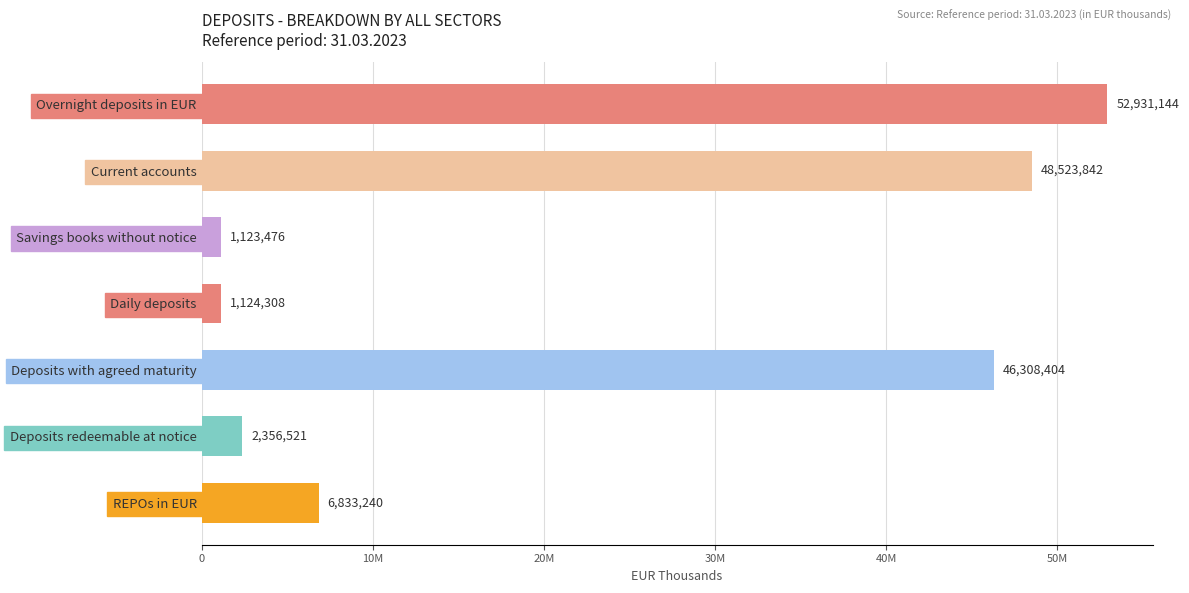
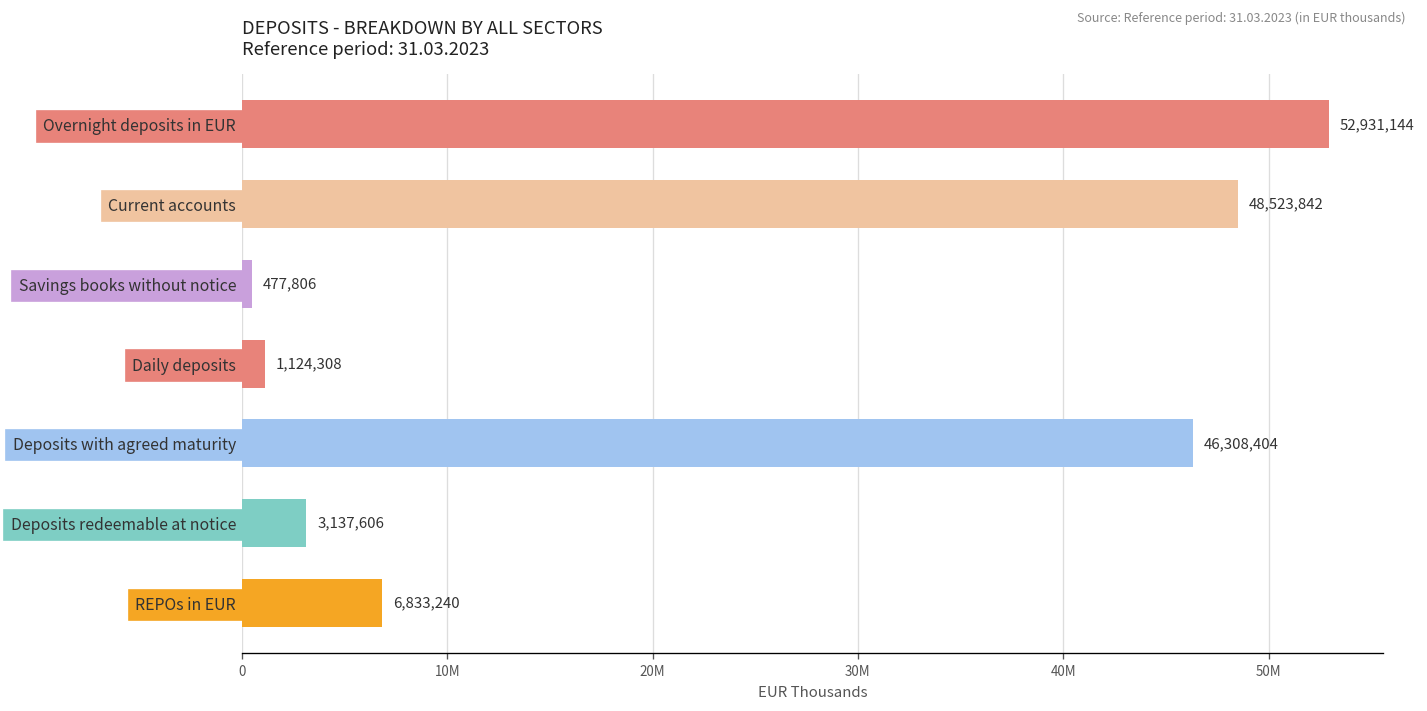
  {
    "Overnight deposits in EUR": "52,931,144",
    "Current accounts": "48,523,842",
-   "Savings books without notice": "1,123,476",
+   "Savings books without notice": "477,806",
    "Daily deposits": "1,124,308",
    "Deposits with agreed maturity": "46,308,404",
-   "Deposits redeemable at notice": "2,356,521",
+   "Deposits redeemable at notice": "3,137,606",
    "REPOs in EUR": "6,833,240"
  }
